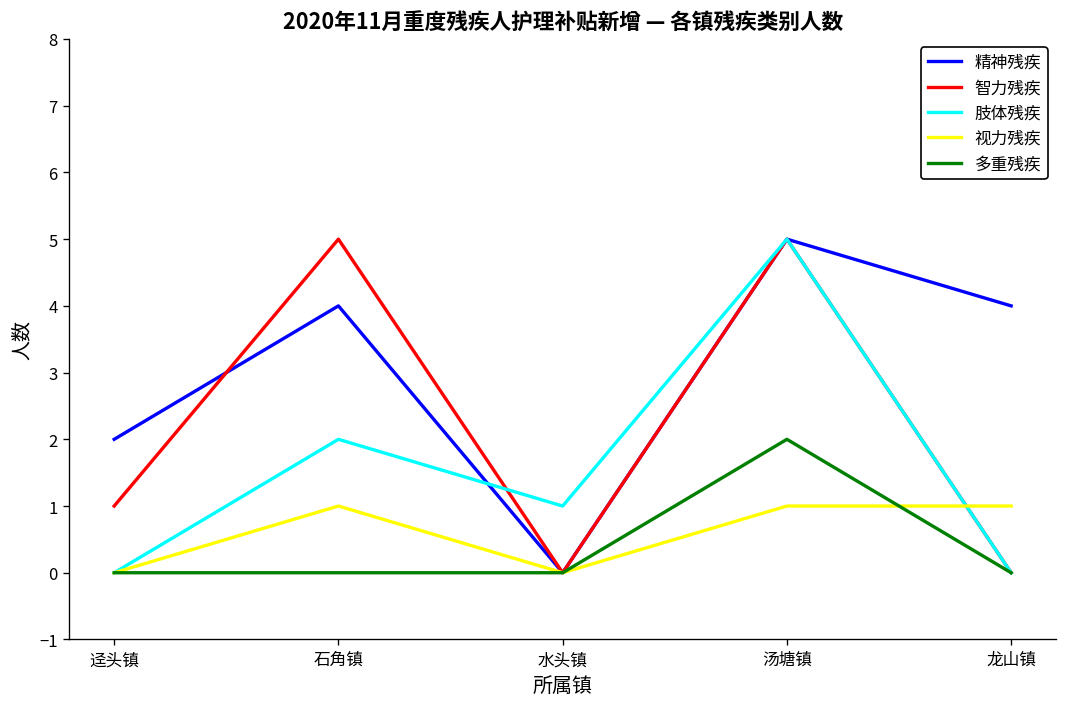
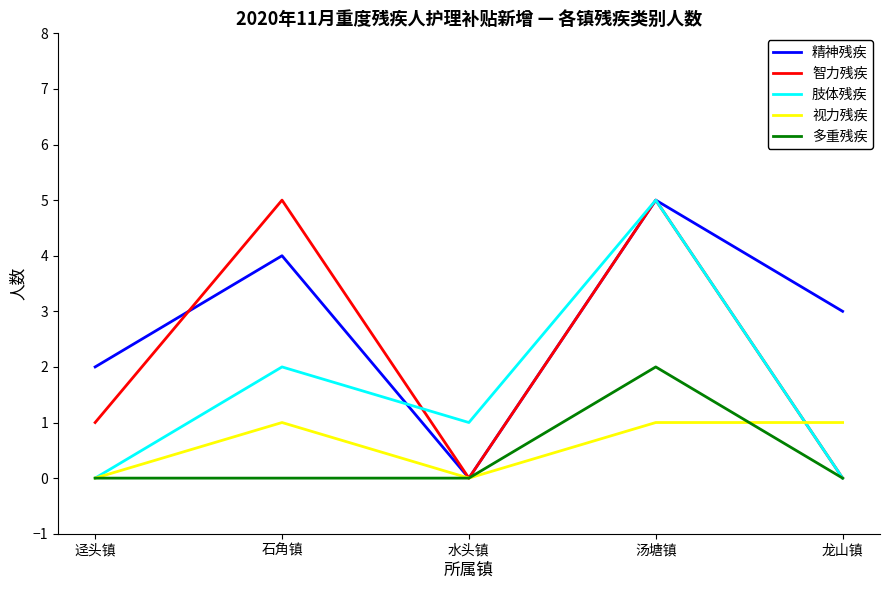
  {
    "精神残疾": {
      "迳头镇": 2,
      "石角镇": 4,
-     "龙山镇": 4
+     "龙山镇": 3
    },
    "智力残疾": {
      "迳头镇": 1,
      "石角镇": 5
    },
    "肢体残疾": {
      "石角镇": 2,
      "水头镇": 1
    },
    "视力残疾": {
      "石角镇": 1,
      "汤塘镇": 1,
      "龙山镇": 1
    },
    "多重残疾": {
      "石角镇": 0,
      "汤塘镇": 2
    }
  }
